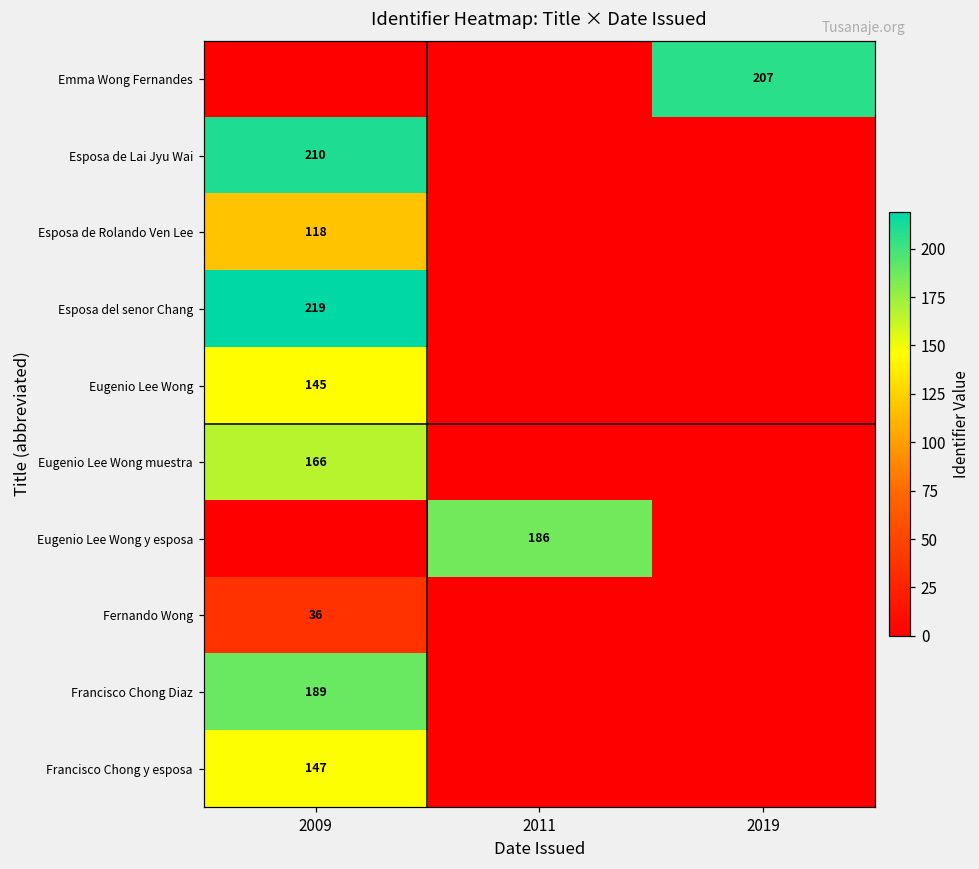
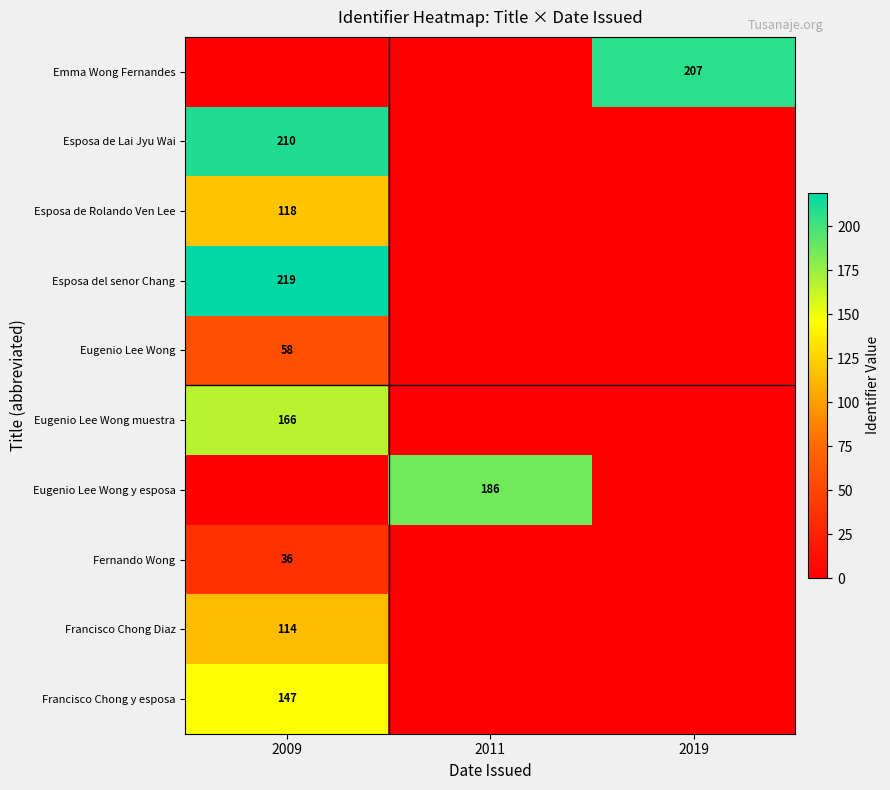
  {
    "Emma Wong Fernandes": {
      "2019": 207
    },
    "Esposa de Lai Jyu Wai": {
      "2009": 210
    },
    "Esposa de Rolando Ven Lee": {
      "2009": 118
    },
    "Esposa del senor Chang": {
      "2009": 219
    },
    "Eugenio Lee Wong": {
-     "2009": 145
+     "2009": 58
    },
    "Eugenio Lee Wong muestra": {
      "2009": 166
    },
    "Eugenio Lee Wong y esposa": {
      "2011": 186
    },
    "Fernando Wong": {
      "2009": 36
    },
    "Francisco Chong Diaz": {
-     "2009": 189
+     "2009": 114
    },
    "Francisco Chong y esposa": {
      "2009": 147
    }
  }
